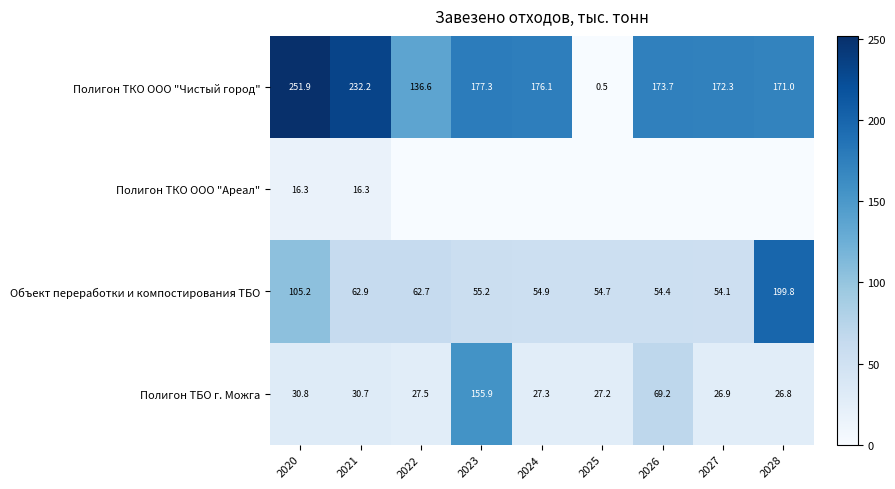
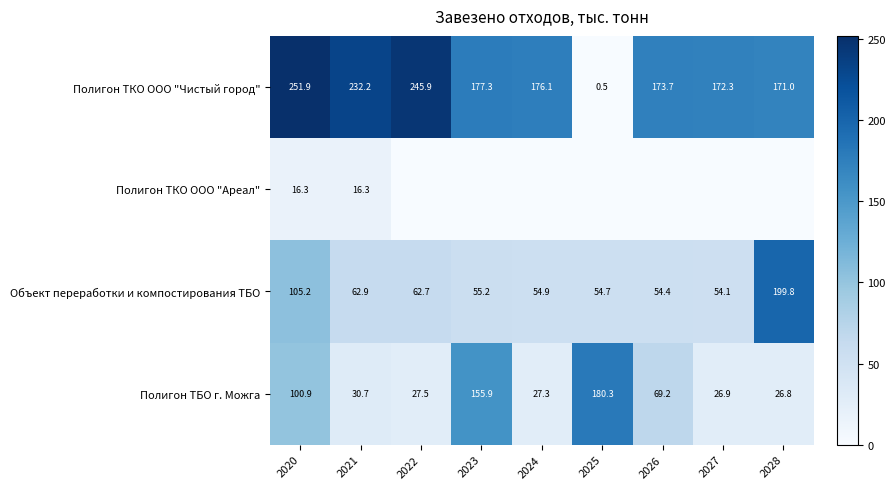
  {
    "Полигон ТКО ООО \"Чистый город\"": {
      "2020": 251.9,
      "2021": 232.2,
-     "2022": 136.6,
+     "2022": 245.9,
      "2023": 177.3,
      "2024": 176.1,
      "2025": 0.5,
      "2026": 173.7,
      "2027": 172.3,
      "2028": 171.0
    },
    "Полигон ТКО ООО \"Ареал\"": {
      "2020": 16.3,
      "2021": 16.3
    },
    "Объект переработки и компостирования ТБО": {
      "2020": 105.2,
      "2021": 62.9,
      "2022": 62.7,
      "2023": 55.2,
      "2024": 54.9,
      "2025": 54.7,
      "2026": 54.4,
      "2027": 54.1,
      "2028": 199.8
    },
    "Полигон ТБО г. Можга": {
-     "2020": 30.8,
+     "2020": 100.9,
      "2021": 30.7,
      "2022": 27.5,
      "2023": 155.9,
      "2024": 27.3,
-     "2025": 27.2,
+     "2025": 180.3,
      "2026": 69.2,
      "2027": 26.9,
      "2028": 26.8
    }
  }
